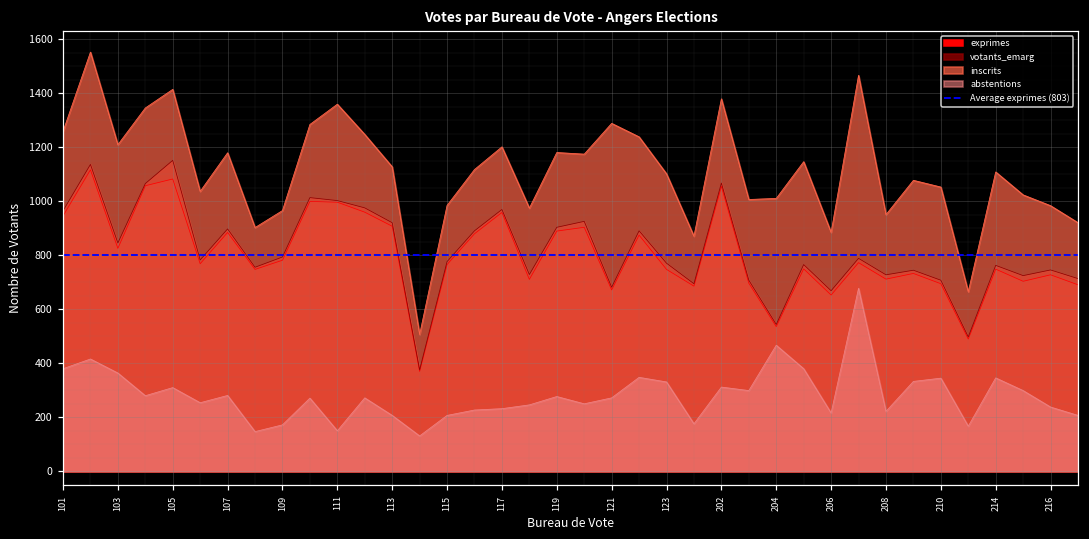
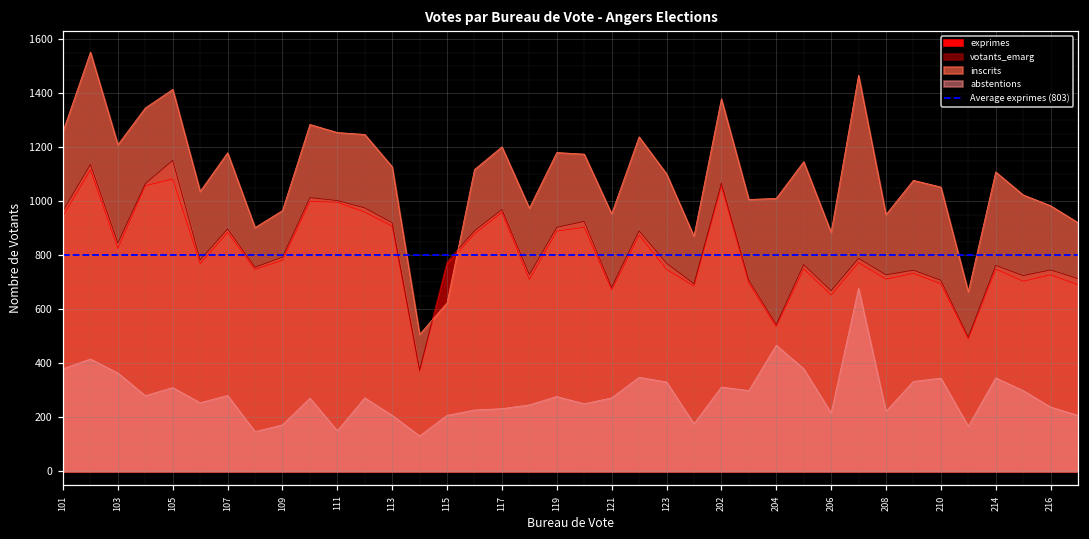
  {
    "exprimes": {
      "101": 950,
      "103": 830,
      "105": 1080,
      "107": 890,
      "109": 780,
      "113": 910,
      "115": 770,
      "117": 960,
      "119": 890,
      "123": 750,
      "202": 1060,
      "206": 650,
      "208": 710,
      "210": 700,
      "214": 750,
      "216": 730
    },
    "votants_emarg": {
      "101": 970,
      "103": 850,
      "105": 1150,
      "107": 900,
      "109": 790,
      "113": 920,
      "115": 780,
      "117": 970,
      "119": 900,
      "123": 770,
      "202": 1070,
      "206": 670,
      "208": 730,
      "210": 710,
      "214": 760,
      "216": 750
    },
    "inscrits": {
      "101": 1260,
      "103": 1210,
      "105": 1420,
      "107": 1180,
      "109": 970,
-     "111": 1360,
+     "111": 1260,
      "113": 1130,
-     "115": 990,
+     "115": 620,
      "117": 1200,
      "119": 1180,
-     "121": 1290,
+     "121": 950,
      "123": 1100,
      "202": 1380,
      "204": 1010,
      "206": 890,
      "208": 950,
      "210": 1050,
      "214": 1110,
      "216": 980
    },
    "abstentions": {
      "101": 380,
      "103": 360,
      "105": 310,
      "107": 280,
      "109": 170,
      "111": 150,
      "113": 210,
      "115": 210,
      "117": 230,
      "119": 280,
      "121": 270,
      "123": 330,
      "202": 310,
      "204": 470,
      "206": 220,
      "208": 220,
      "210": 350,
      "214": 350,
      "216": 240
    }
  }
